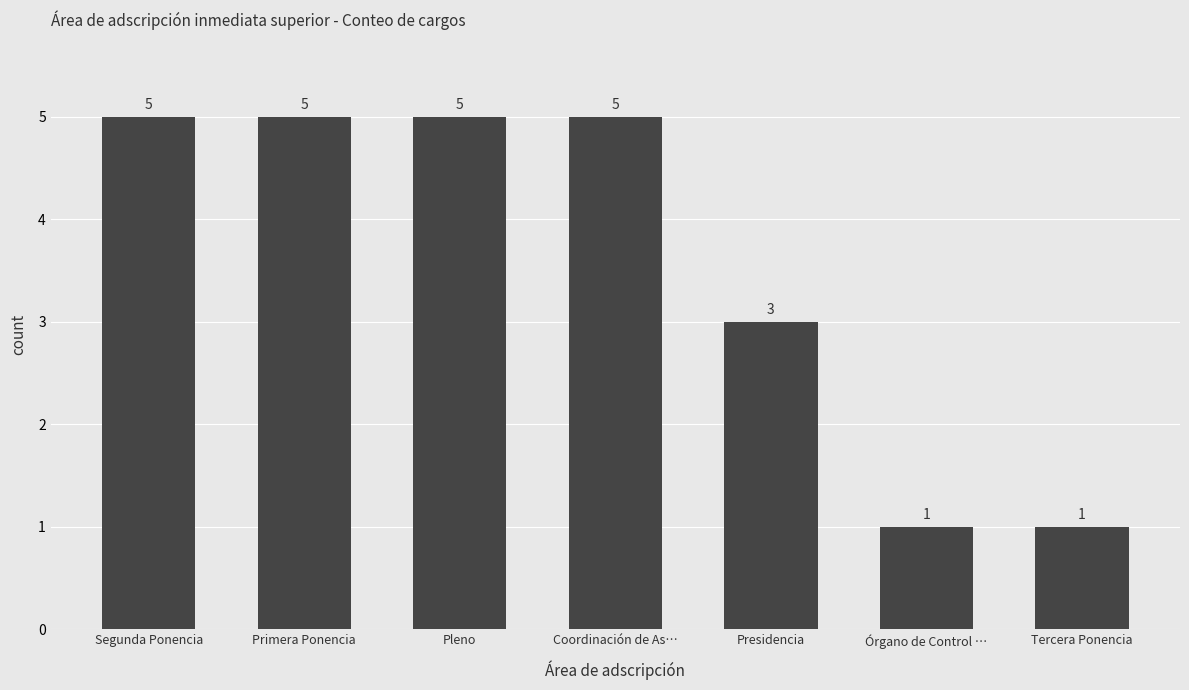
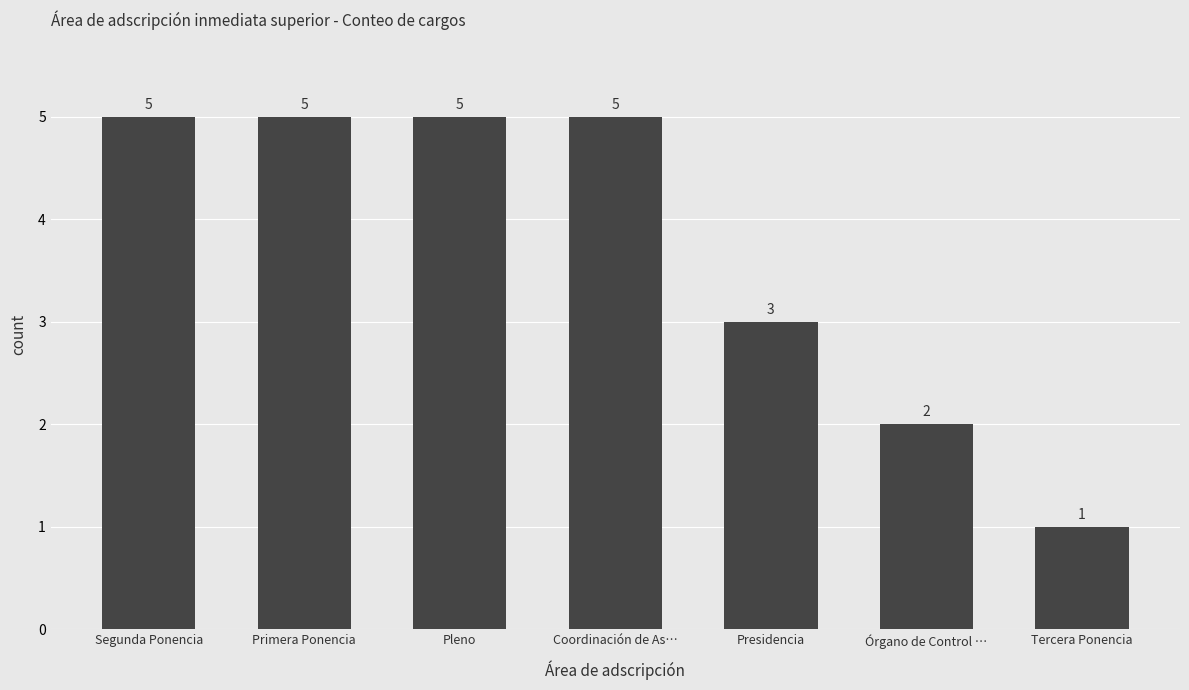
  {
    "Segunda Ponencia": 5,
    "Primera Ponencia": 5,
    "Pleno": 5,
    "Coordinación de As…": 5,
    "Presidencia": 3,
-   "Órgano de Control …": 1,
+   "Órgano de Control …": 2,
    "Tercera Ponencia": 1
  }
